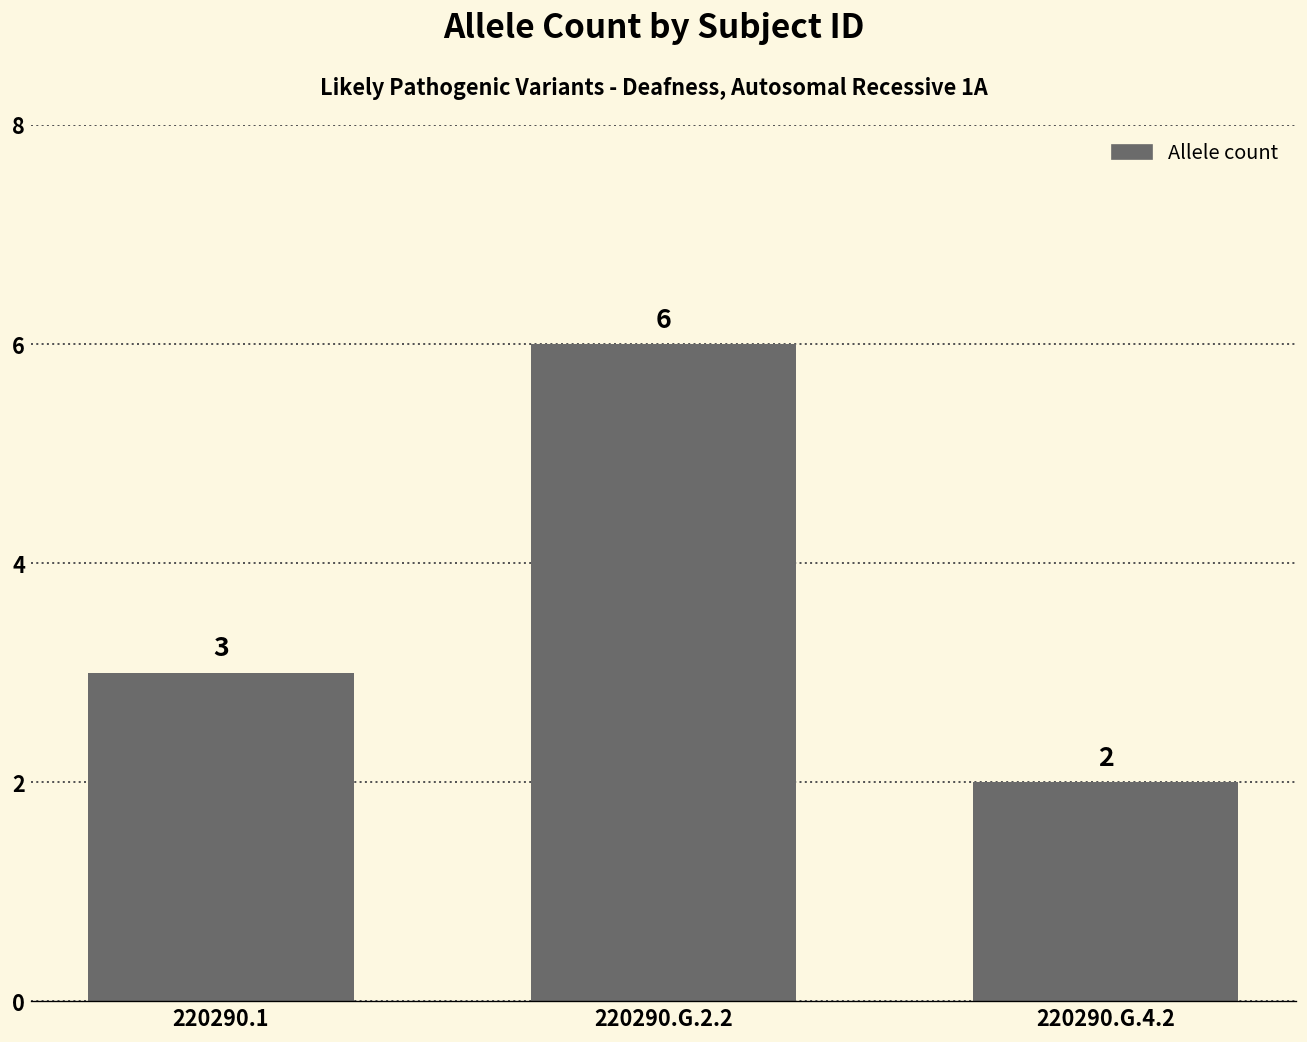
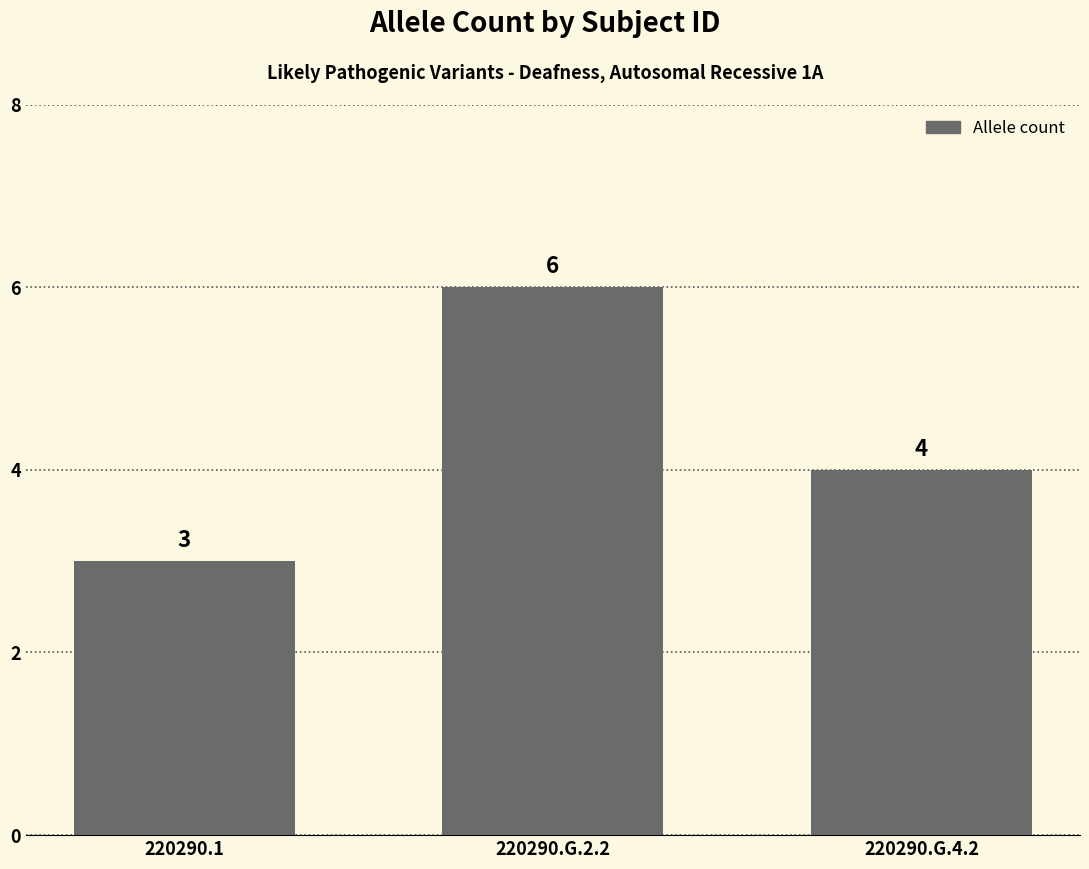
  {
    "220290.1": 3,
    "220290.G.2.2": 6,
-   "220290.G.4.2": 2
+   "220290.G.4.2": 4
  }
